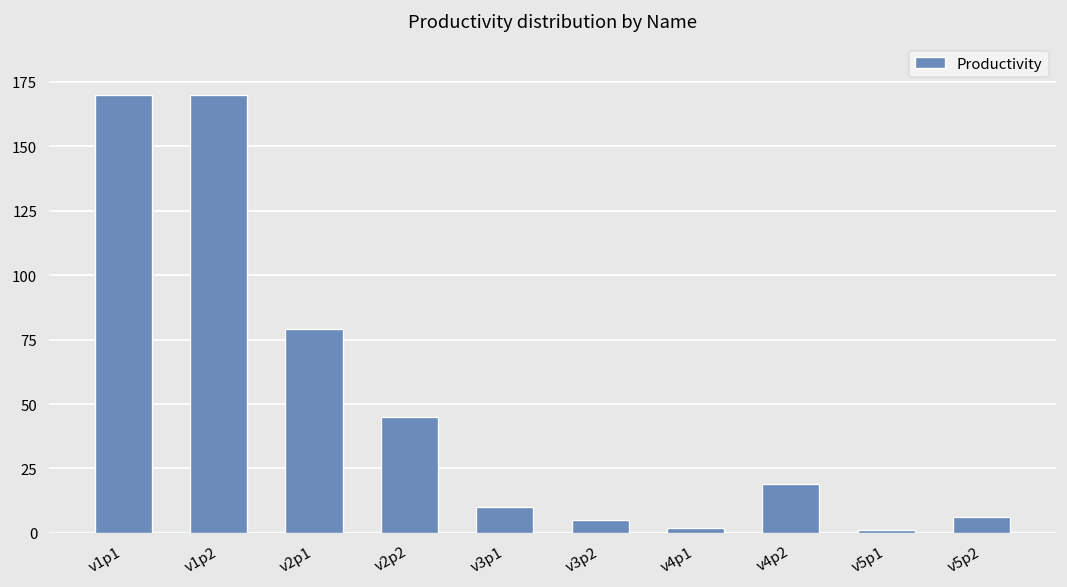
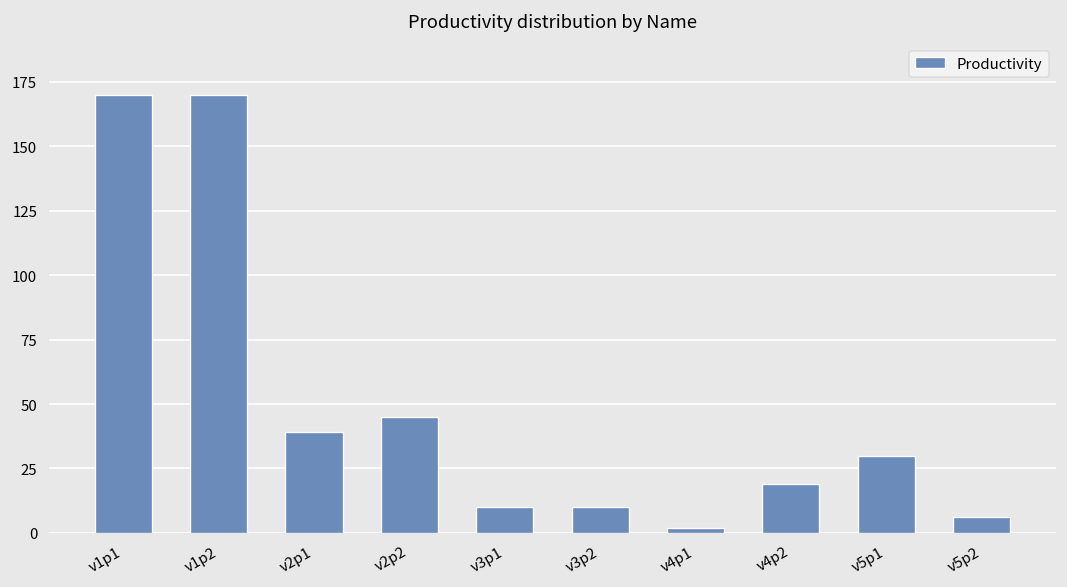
  {
    "v1p1": 170,
    "v1p2": 170,
-   "v2p1": 79,
+   "v2p1": 39,
    "v2p2": 45,
    "v3p1": 10,
-   "v3p2": 5,
+   "v3p2": 10,
    "v4p1": 2,
    "v4p2": 19,
-   "v5p1": 1,
+   "v5p1": 30,
    "v5p2": 6
  }
